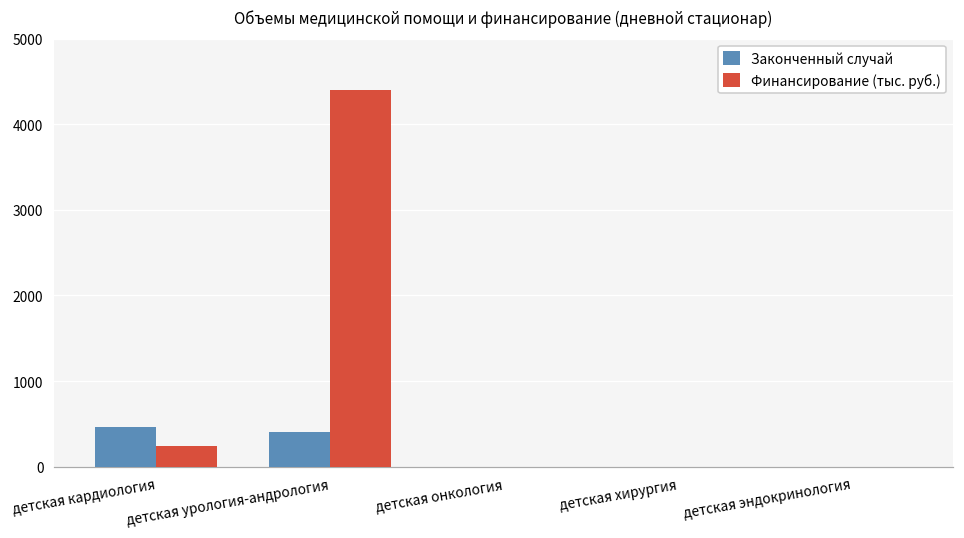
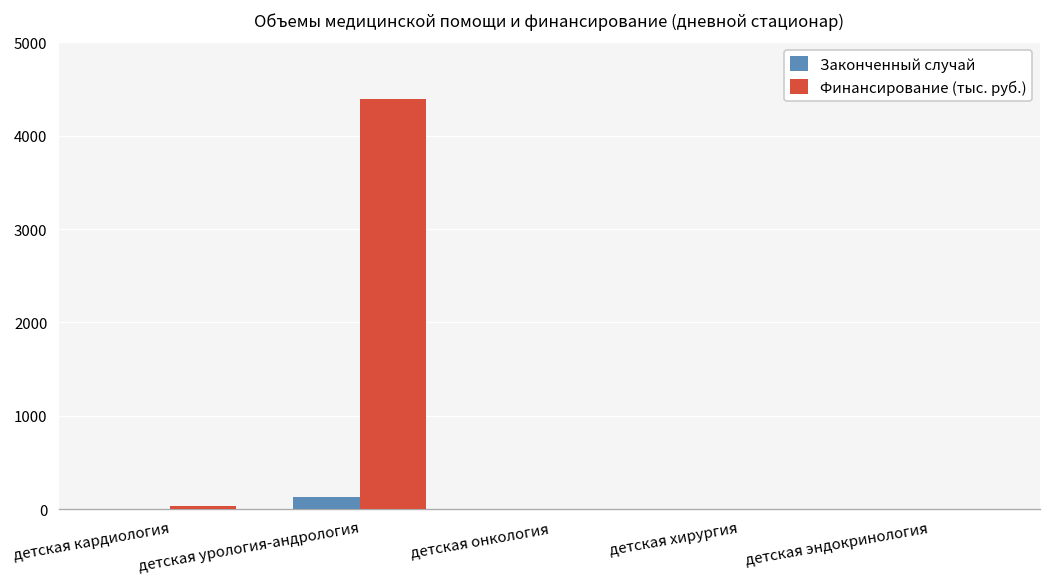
  {
    "Законченный случай": {
-     "детская кардиология": 500,
-     "детская урология-андрология": 400,
+     "детская кардиология": 0,
+     "детская урология-андрология": 100,
      "детская онкология": 0,
      "детская хирургия": 0,
      "детская эндокринология": 0
    },
    "Финансирование (тыс. руб.)": {
-     "детская кардиология": 200,
+     "детская кардиология": 0,
      "детская урология-андрология": 4400,
      "детская онкология": 0,
      "детская хирургия": 0,
      "детская эндокринология": 0
    }
  }
